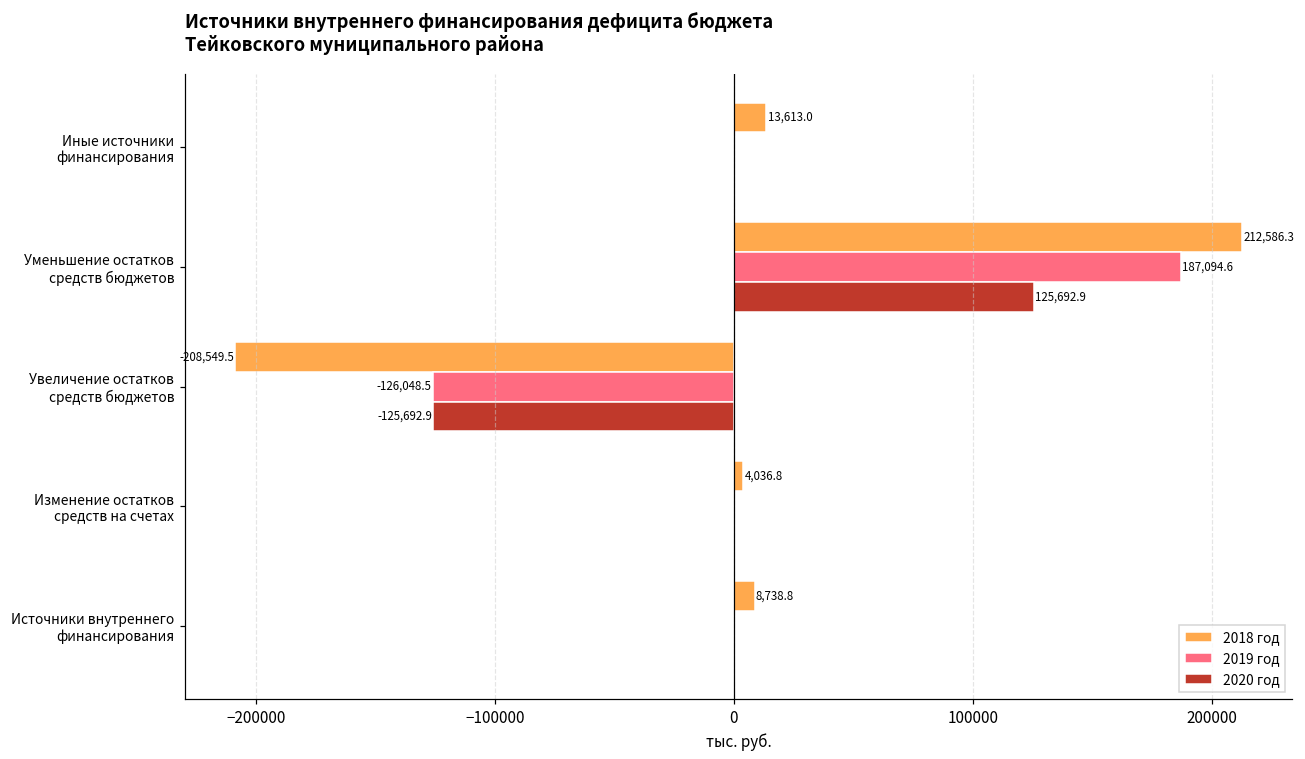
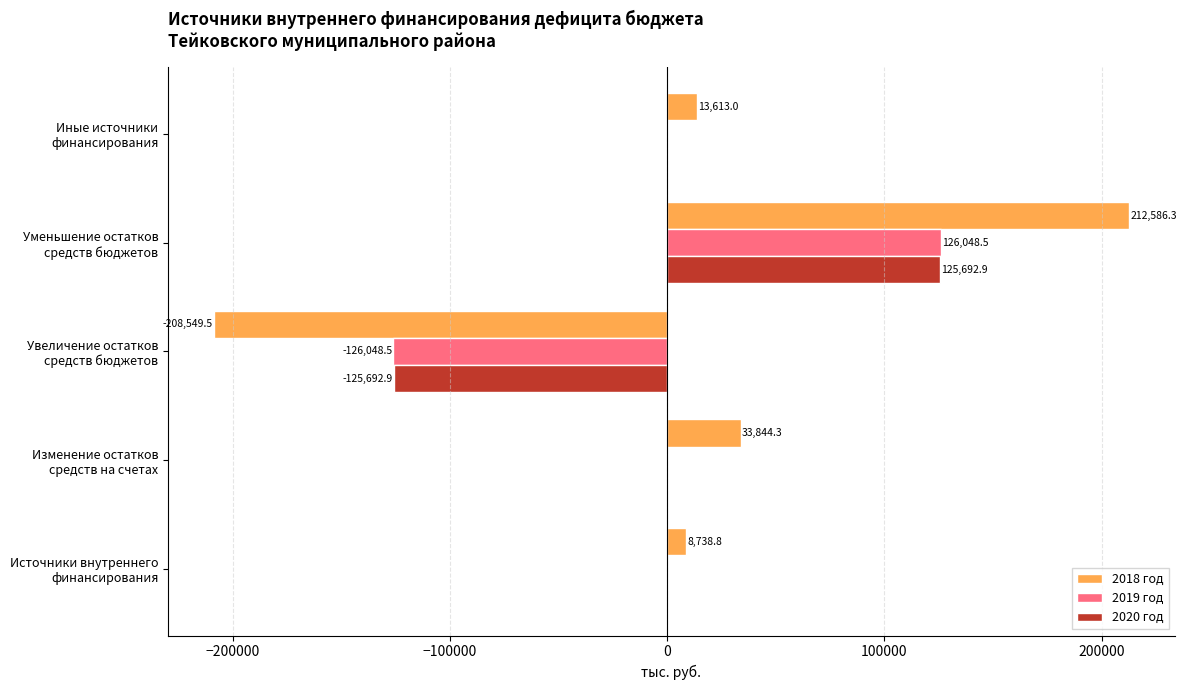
  {
    "2018 год": {
      "Иные источники финансирования": "13,613.0",
      "Уменьшение остатков средств бюджетов": "212,586.3",
      "Увеличение остатков средств бюджетов": "-208,549.5",
-     "Изменение остатков средств на счетах": "4,036.8",
+     "Изменение остатков средств на счетах": "33,844.3",
      "Источники внутреннего финансирования": "8,738.8"
    },
    "2019 год": {
-     "Уменьшение остатков средств бюджетов": "187,094.6",
+     "Уменьшение остатков средств бюджетов": "126,048.5",
      "Увеличение остатков средств бюджетов": "-126,048.5"
    },
    "2020 год": {
      "Уменьшение остатков средств бюджетов": "125,692.9",
      "Увеличение остатков средств бюджетов": "-125,692.9"
    }
  }
